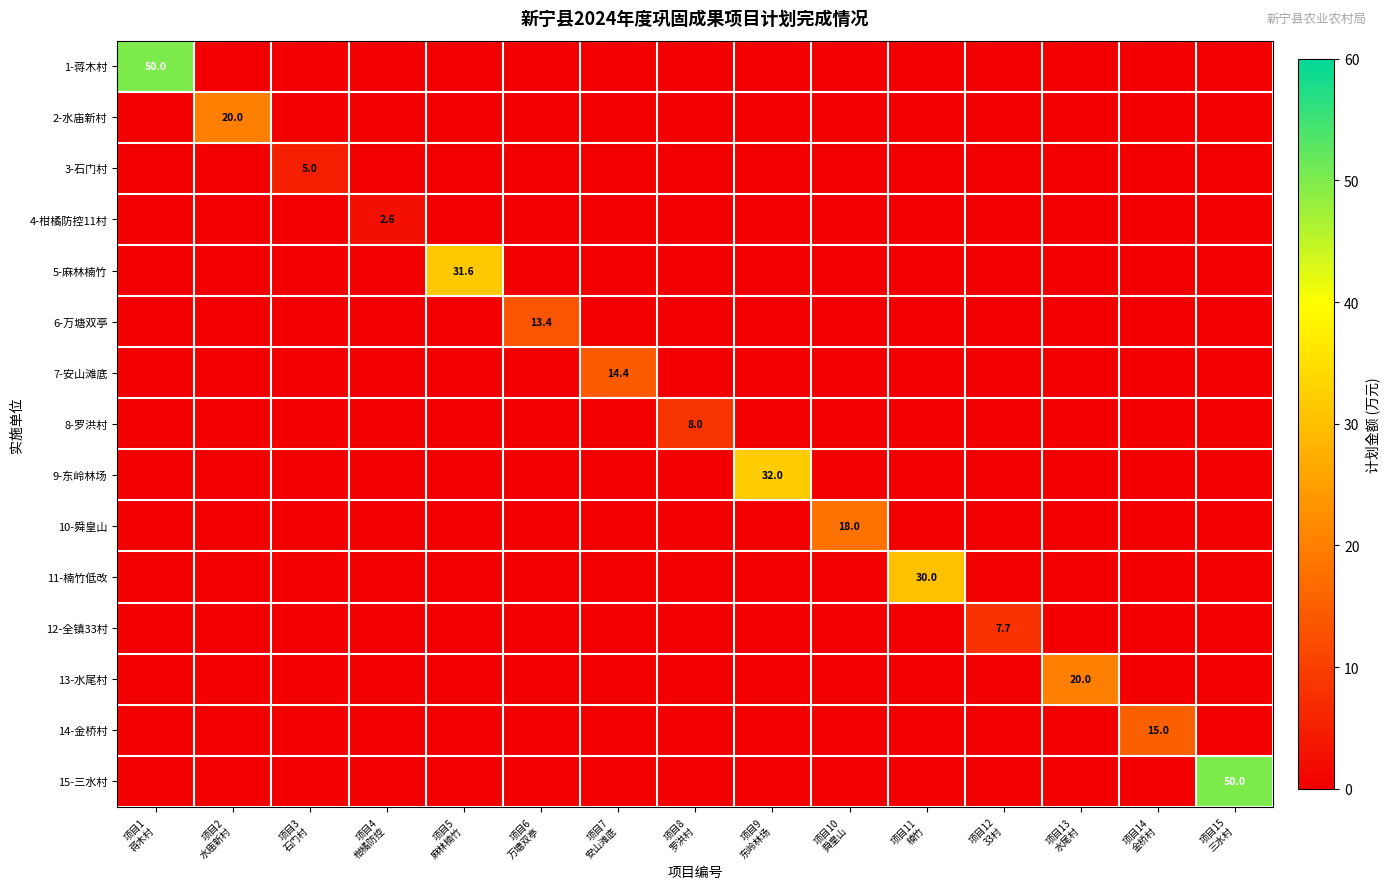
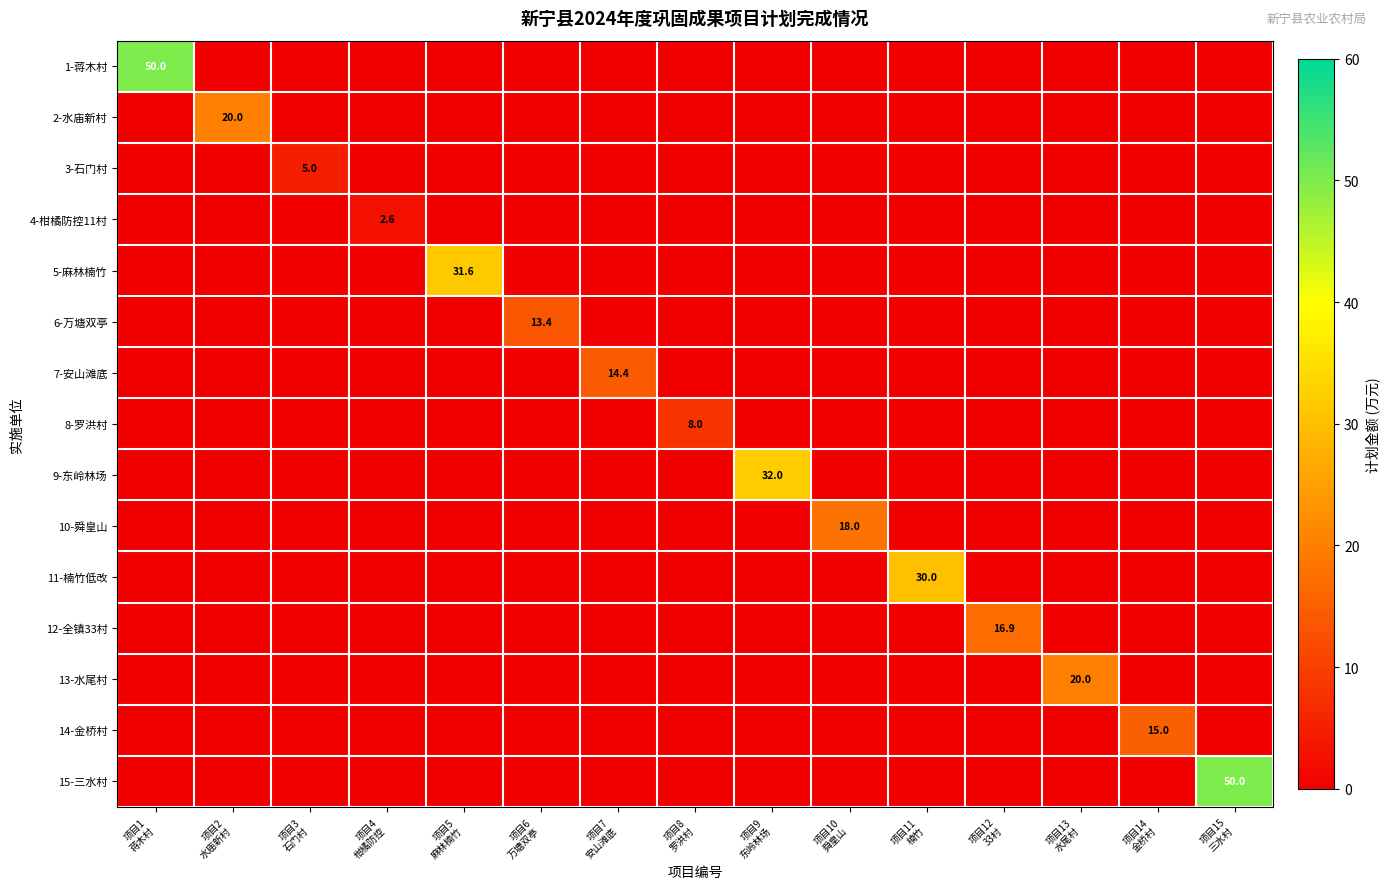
  {
    "1-蒋木村": {
      "项目1 蒋木村": 50.0
    },
    "2-水庙新村": {
      "项目2 水庙新村": 20.0
    },
    "3-石门村": {
      "项目3 石门村": 5.0
    },
    "4-柑橘防控11村": {
      "项目4 柑橘防控": 2.6
    },
    "5-麻林楠竹": {
      "项目5 麻林楠竹": 31.6
    },
    "6-万塘双亭": {
      "项目6 万塘双亭": 13.4
    },
    "7-安山滩底": {
      "项目7 安山滩底": 14.4
    },
    "8-罗洪村": {
      "项目8 罗洪村": 8.0
    },
    "9-东岭林场": {
      "项目9 东岭林场": 32.0
    },
    "10-舜皇山": {
      "项目10 舜皇山": 18.0
    },
    "11-楠竹低改": {
      "项目11 楠竹": 30.0
    },
    "12-全镇33村": {
-     "项目12 33村": 7.7
+     "项目12 33村": 16.9
    },
    "13-水尾村": {
      "项目13 水尾村": 20.0
    },
    "14-金桥村": {
      "项目14 金桥村": 15.0
    },
    "15-三水村": {
      "项目15 三水村": 50.0
    }
  }
